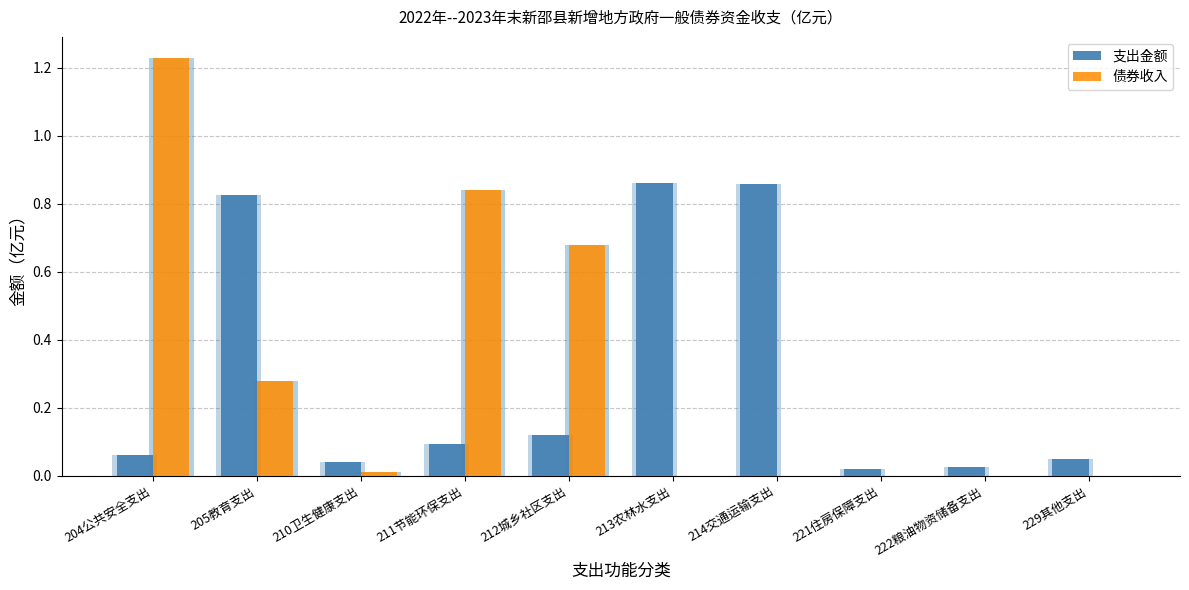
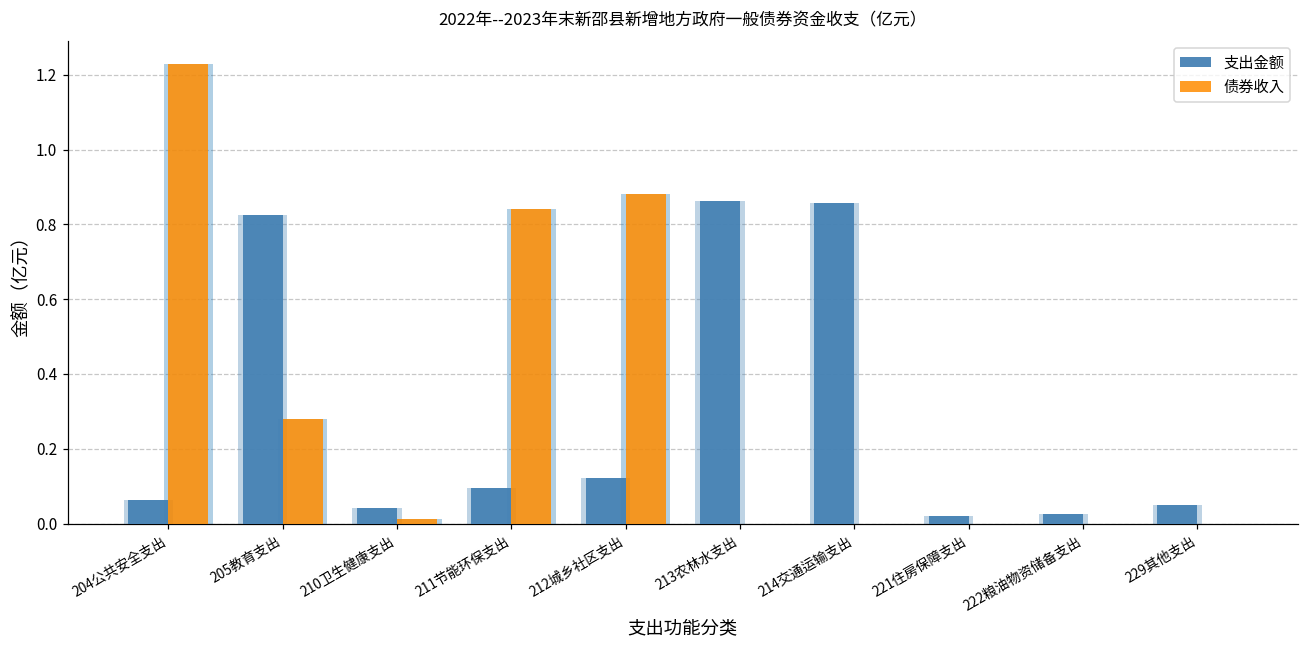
  {
    "债券收入": {
      "204公共安全支出": 1.23,
      "205教育支出": 0.28,
      "210卫生健康支出": 0.01,
      "211节能环保支出": 0.84,
-     "212城乡社区支出": 0.68,
+     "212城乡社区支出": 0.88,
      "213农林水支出": 0.00,
      "214交通运输支出": 0.00,
      "221住房保障支出": 0.00,
      "222粮油物资储备支出": 0.00,
      "229其他支出": 0.00
    }
  }
